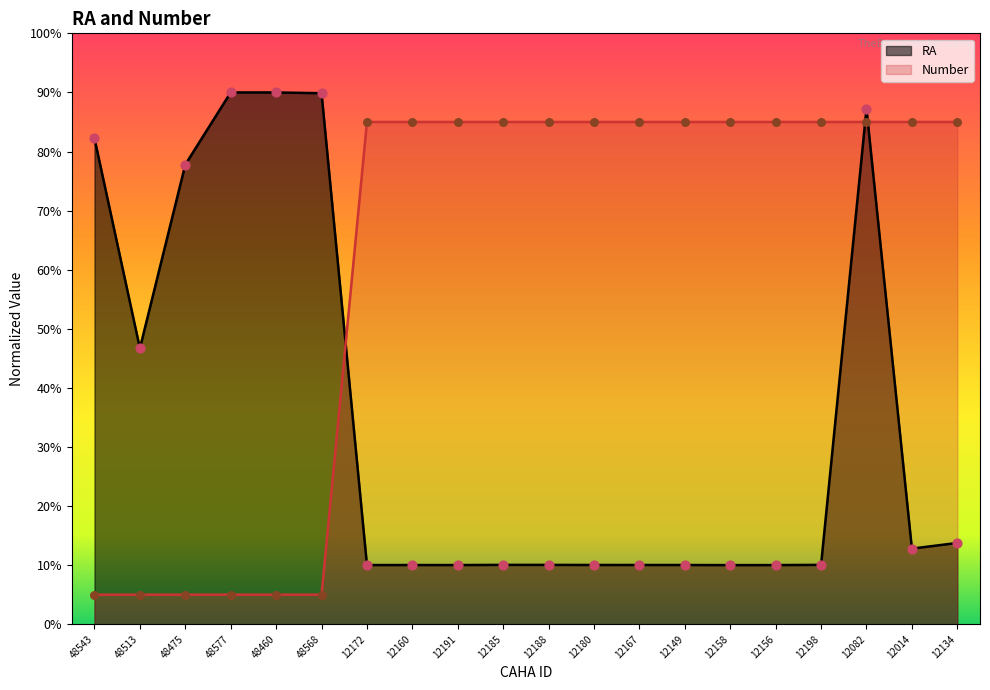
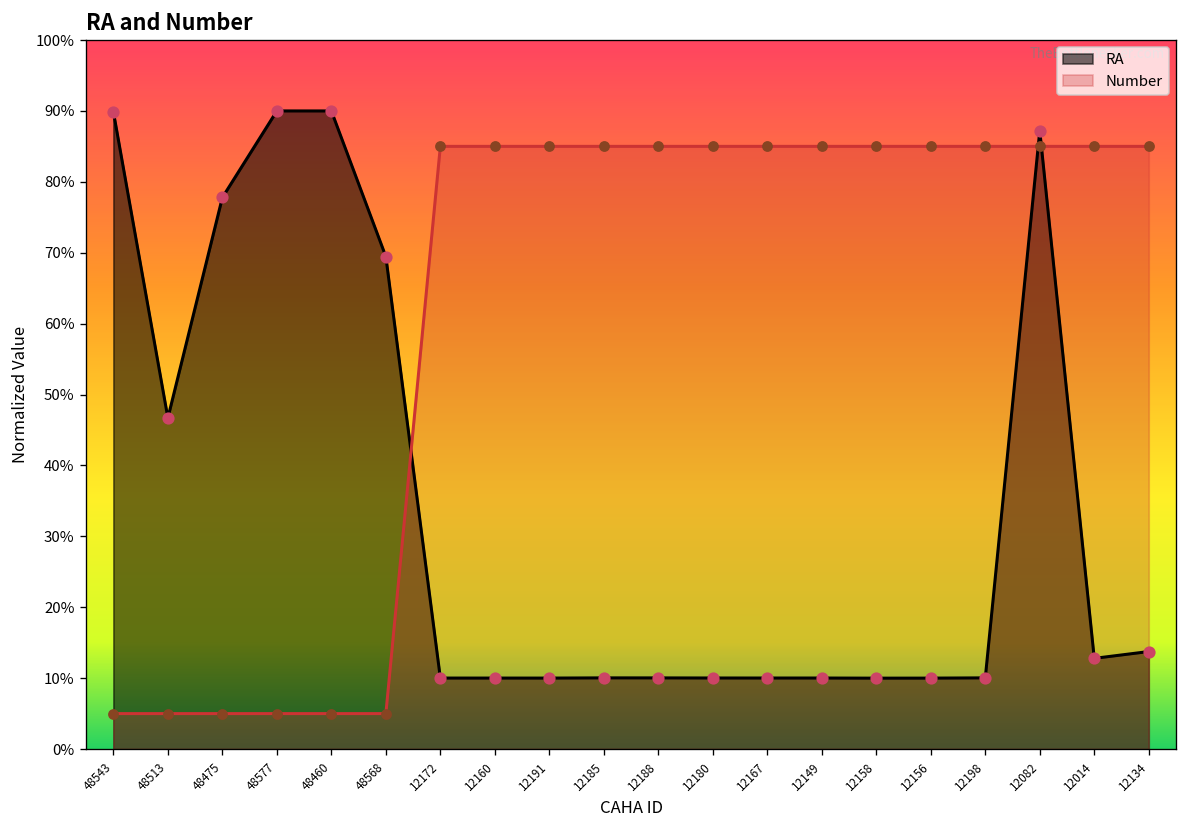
  {
    "RA": {
-     "48543": "82%",
+     "48543": "90%",
      "48513": "47%",
      "48475": "78%",
      "48577": "90%",
      "48460": "90%",
-     "48568": "90%",
+     "48568": "69%",
      "12172": "10%",
      "12160": "10%",
      "12191": "10%",
      "12185": "10%",
      "12188": "10%",
      "12180": "10%",
      "12167": "10%",
      "12149": "10%",
      "12158": "10%",
      "12156": "10%",
      "12198": "10%",
      "12082": "87%",
      "12014": "13%",
      "12134": "14%"
    },
    "Number": {
      "48543": "5%",
      "48513": "5%",
      "48475": "5%",
      "48577": "5%",
      "48460": "5%",
      "48568": "5%",
      "12172": "85%",
      "12160": "85%",
      "12191": "85%",
      "12185": "85%",
      "12188": "85%",
      "12180": "85%",
      "12167": "85%",
      "12149": "85%",
      "12158": "85%",
      "12156": "85%",
      "12198": "85%",
      "12082": "85%",
      "12014": "85%",
      "12134": "85%"
    }
  }
